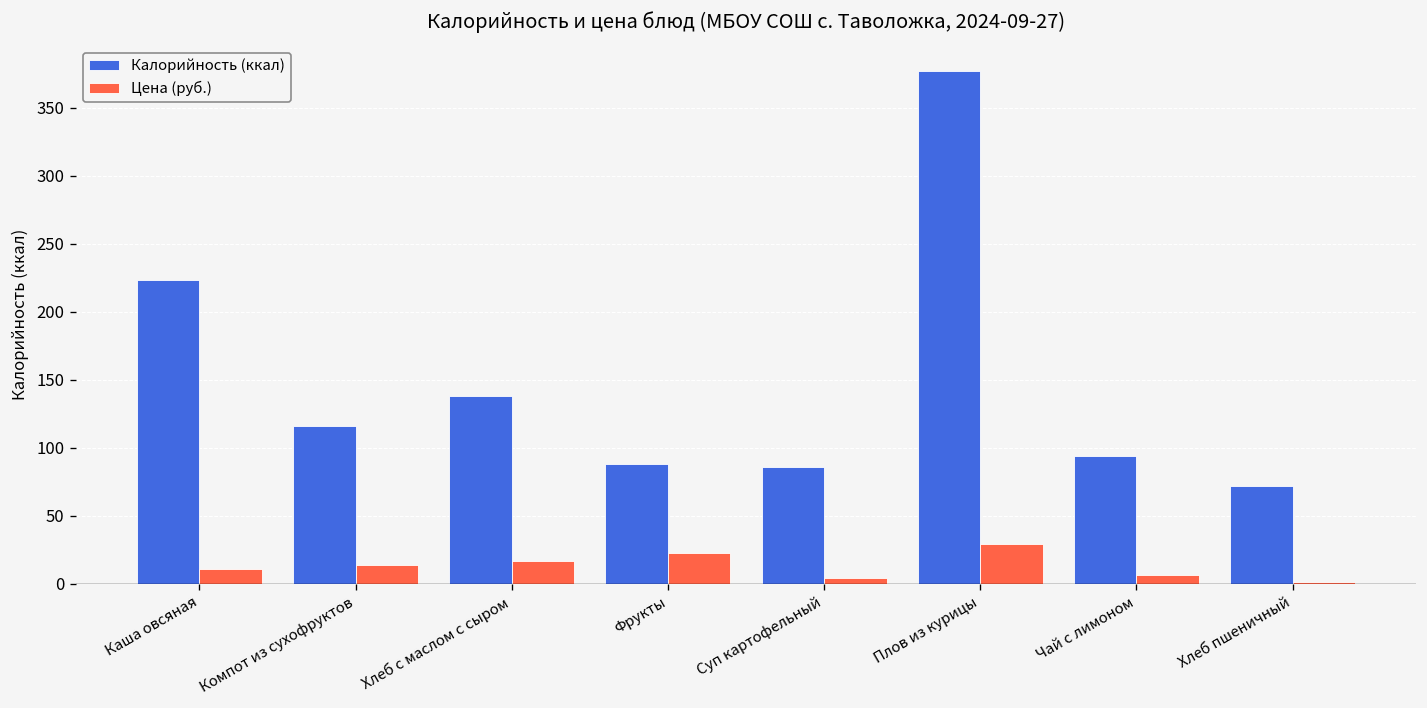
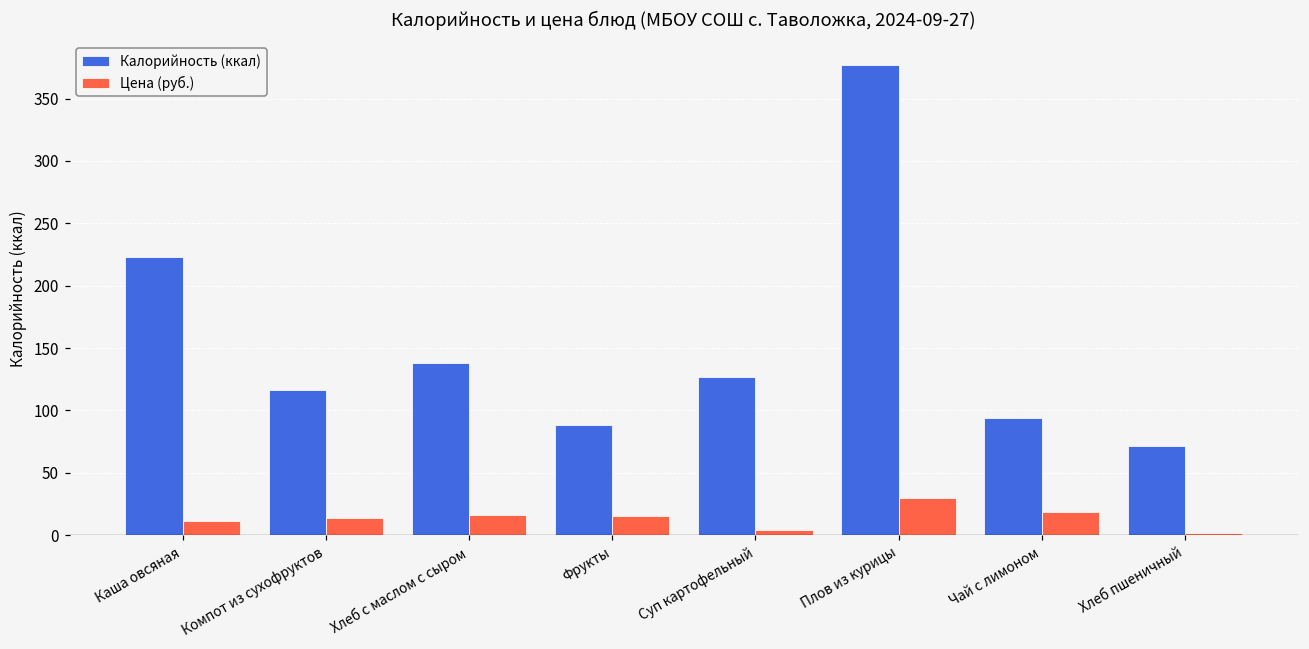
  {
    "Калорийность (ккал)": {
      "Каша овсяная": 223,
      "Компот из сухофруктов": 116,
      "Хлеб с маслом с сыром": 138,
      "Фрукты": 88,
-     "Суп картофельный": 86,
+     "Суп картофельный": 127,
      "Плов из курицы": 377,
      "Чай с лимоном": 94,
      "Хлеб пшеничный": 72
    },
    "Цена (руб.)": {
      "Каша овсяная": 11,
      "Компот из сухофруктов": 14,
      "Хлеб с маслом с сыром": 17,
-     "Фрукты": 23,
+     "Фрукты": 15,
      "Суп картофельный": 4,
      "Плов из курицы": 30,
-     "Чай с лимоном": 7
+     "Чай с лимоном": 19
    }
  }
